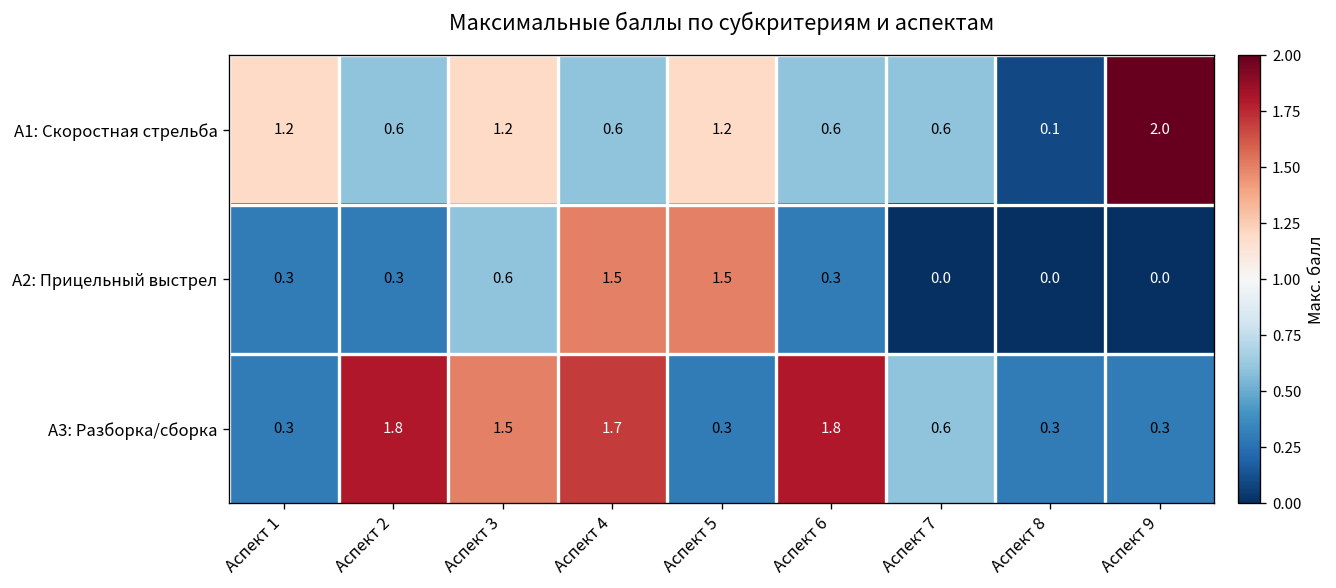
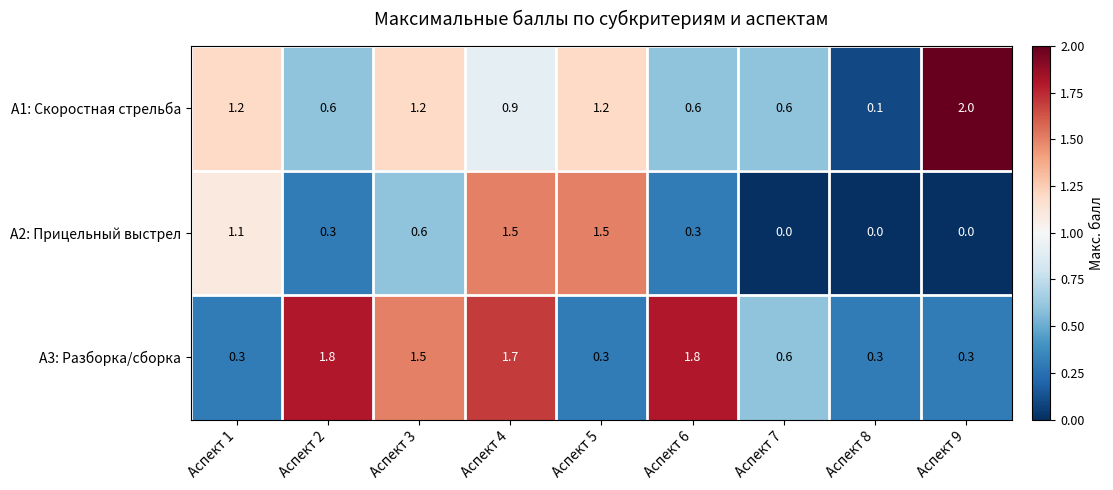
  {
    "А1: Скоростная стрельба": {
      "Аспект 1": 1.2,
      "Аспект 2": 0.6,
      "Аспект 3": 1.2,
-     "Аспект 4": 0.6,
+     "Аспект 4": 0.9,
      "Аспект 5": 1.2,
      "Аспект 6": 0.6,
      "Аспект 7": 0.6,
      "Аспект 8": 0.1,
      "Аспект 9": 2.0
    },
    "А2: Прицельный выстрел": {
-     "Аспект 1": 0.3,
+     "Аспект 1": 1.1,
      "Аспект 2": 0.3,
      "Аспект 3": 0.6,
      "Аспект 4": 1.5,
      "Аспект 5": 1.5,
      "Аспект 6": 0.3,
      "Аспект 7": 0.0,
      "Аспект 8": 0.0,
      "Аспект 9": 0.0
    },
    "А3: Разборка/сборка": {
      "Аспект 1": 0.3,
      "Аспект 2": 1.8,
      "Аспект 3": 1.5,
      "Аспект 4": 1.7,
      "Аспект 5": 0.3,
      "Аспект 6": 1.8,
      "Аспект 7": 0.6,
      "Аспект 8": 0.3,
      "Аспект 9": 0.3
    }
  }
